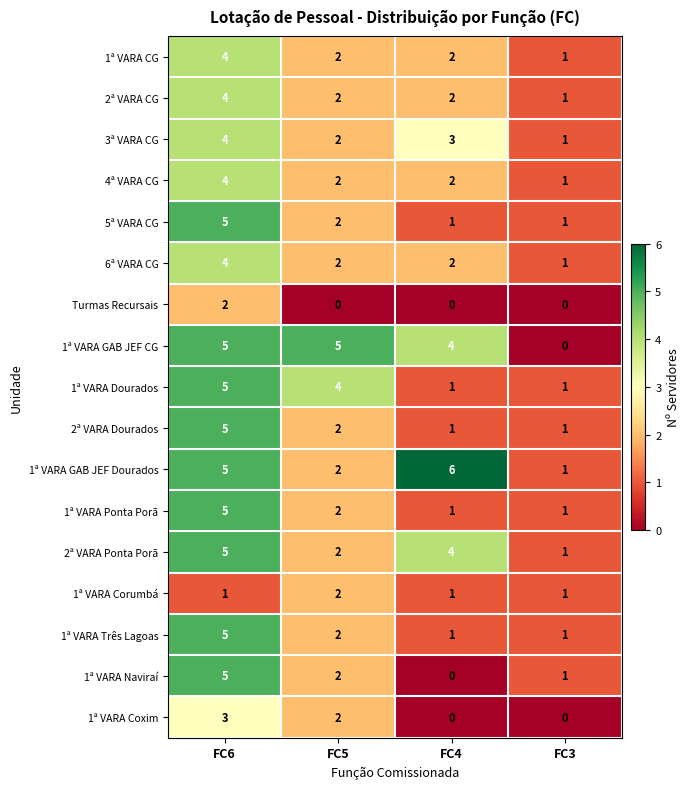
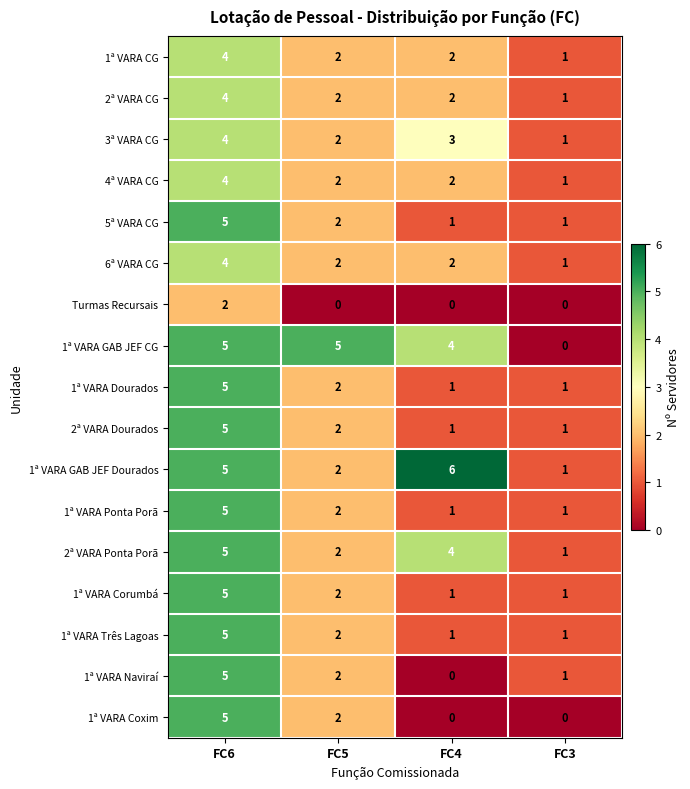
  {
    "1ª VARA CG": {
      "FC6": 4,
      "FC5": 2,
      "FC4": 2,
      "FC3": 1
    },
    "2ª VARA CG": {
      "FC6": 4,
      "FC5": 2,
      "FC4": 2,
      "FC3": 1
    },
    "3ª VARA CG": {
      "FC6": 4,
      "FC5": 2,
      "FC4": 3,
      "FC3": 1
    },
    "4ª VARA CG": {
      "FC6": 4,
      "FC5": 2,
      "FC4": 2,
      "FC3": 1
    },
    "5ª VARA CG": {
      "FC6": 5,
      "FC5": 2,
      "FC4": 1,
      "FC3": 1
    },
    "6ª VARA CG": {
      "FC6": 4,
      "FC5": 2,
      "FC4": 2,
      "FC3": 1
    },
    "Turmas Recursais": {
      "FC6": 2,
      "FC5": 0,
      "FC4": 0,
      "FC3": 0
    },
    "1ª VARA GAB JEF CG": {
      "FC6": 5,
      "FC5": 5,
      "FC4": 4,
      "FC3": 0
    },
    "1ª VARA Dourados": {
      "FC6": 5,
-     "FC5": 4,
+     "FC5": 2,
      "FC4": 1,
      "FC3": 1
    },
    "2ª VARA Dourados": {
      "FC6": 5,
      "FC5": 2,
      "FC4": 1,
      "FC3": 1
    },
    "1ª VARA GAB JEF Dourados": {
      "FC6": 5,
      "FC5": 2,
      "FC4": 6,
      "FC3": 1
    },
    "1ª VARA Ponta Porã": {
      "FC6": 5,
      "FC5": 2,
      "FC4": 1,
      "FC3": 1
    },
    "2ª VARA Ponta Porã": {
      "FC6": 5,
      "FC5": 2,
      "FC4": 4,
      "FC3": 1
    },
    "1ª VARA Corumbá": {
-     "FC6": 1,
+     "FC6": 5,
      "FC5": 2,
      "FC4": 1,
      "FC3": 1
    },
    "1ª VARA Três Lagoas": {
      "FC6": 5,
      "FC5": 2,
      "FC4": 1,
      "FC3": 1
    },
    "1ª VARA Naviraí": {
      "FC6": 5,
      "FC5": 2,
      "FC4": 0,
      "FC3": 1
    },
    "1ª VARA Coxim": {
-     "FC6": 3,
+     "FC6": 5,
      "FC5": 2,
      "FC4": 0,
      "FC3": 0
    }
  }
